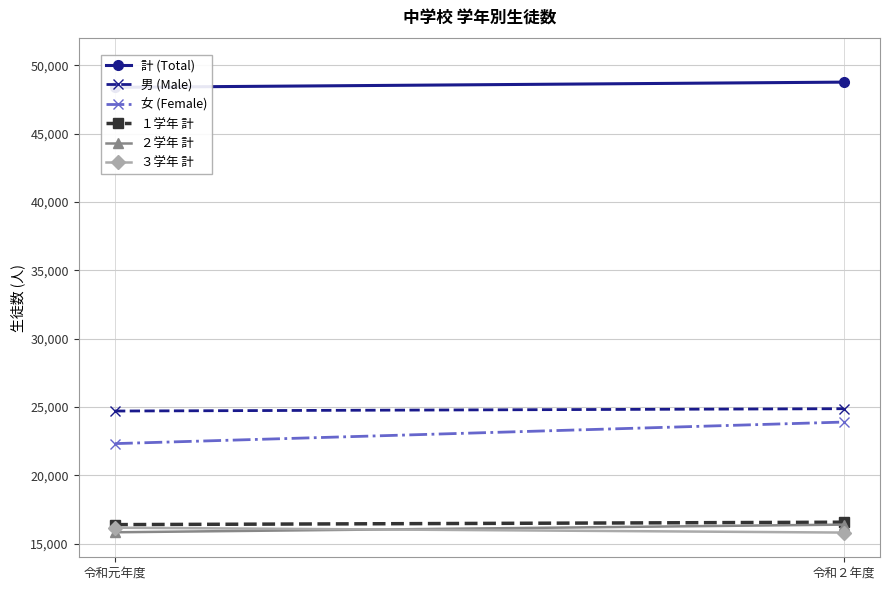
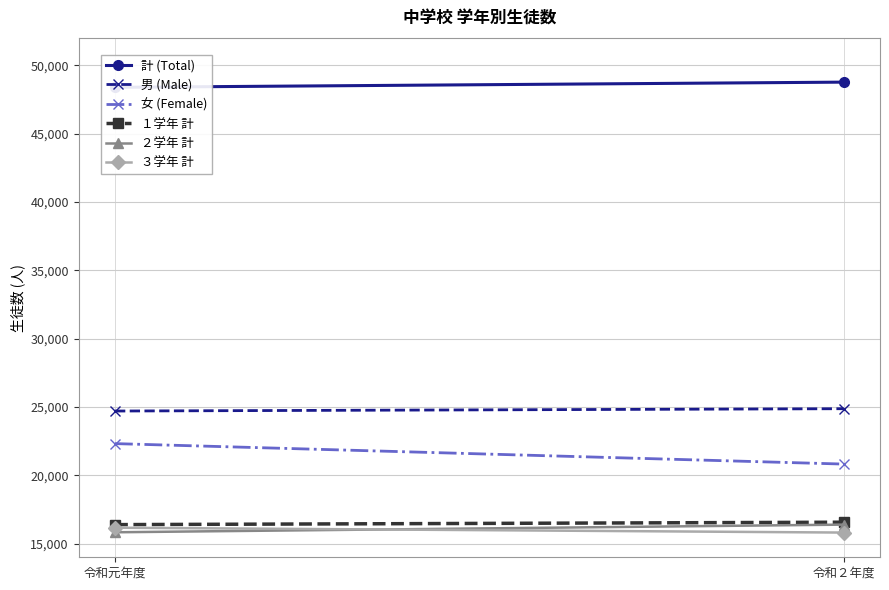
  {
    "女 (Female)": {
      "令和元年度": "22,300",
-     "令和２年度": "23,900"
+     "令和２年度": "20,800"
    },
    "１学年 計": {
      "令和元年度": "16,400"
    }
  }
